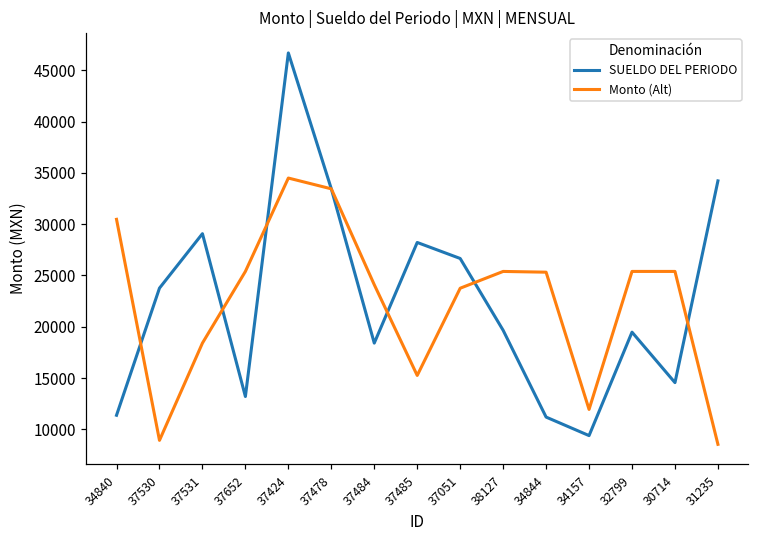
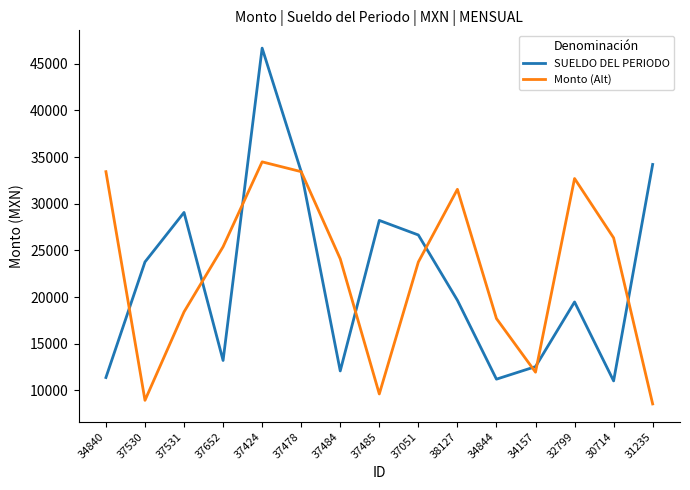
  {
    "SUELDO DEL PERIODO": {
      "34840": 11000,
      "37530": 24000,
      "37531": 29000,
      "37652": 13000,
      "37424": 47000,
-     "37484": 18000,
+     "37484": 12000,
      "37485": 28000,
      "37051": 27000,
      "38127": 20000,
      "34844": 11000,
-     "34157": 9000,
+     "34157": 13000,
      "32799": 19000,
-     "30714": 15000,
+     "30714": 11000,
      "31235": 34000
    },
    "Monto (Alt)": {
-     "34840": 30000,
+     "34840": 33000,
      "37530": 9000,
      "37531": 18000,
      "37652": 25000,
      "37424": 34000,
      "37484": 24000,
-     "37485": 15000,
+     "37485": 10000,
      "37051": 24000,
-     "38127": 25000,
-     "34844": 25000,
+     "38127": 32000,
+     "34844": 18000,
      "34157": 12000,
-     "32799": 25000,
-     "30714": 25000,
+     "32799": 33000,
+     "30714": 26000,
      "31235": 9000
    }
  }
